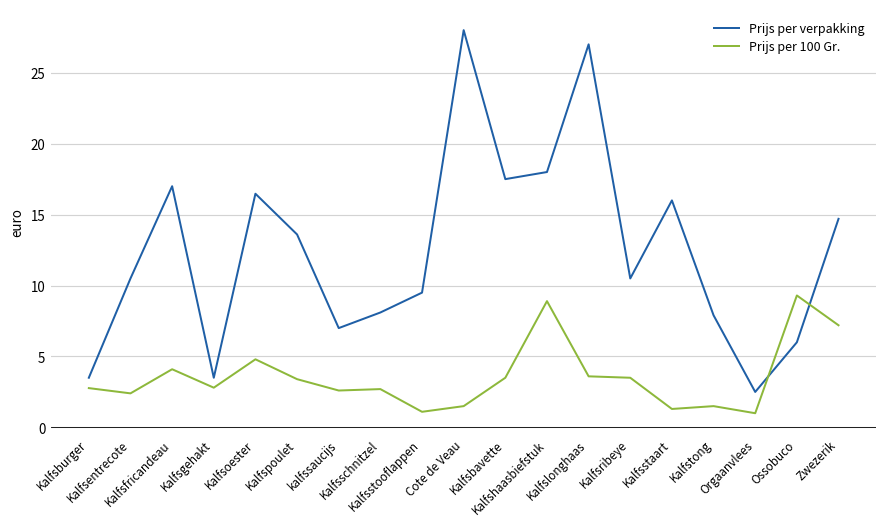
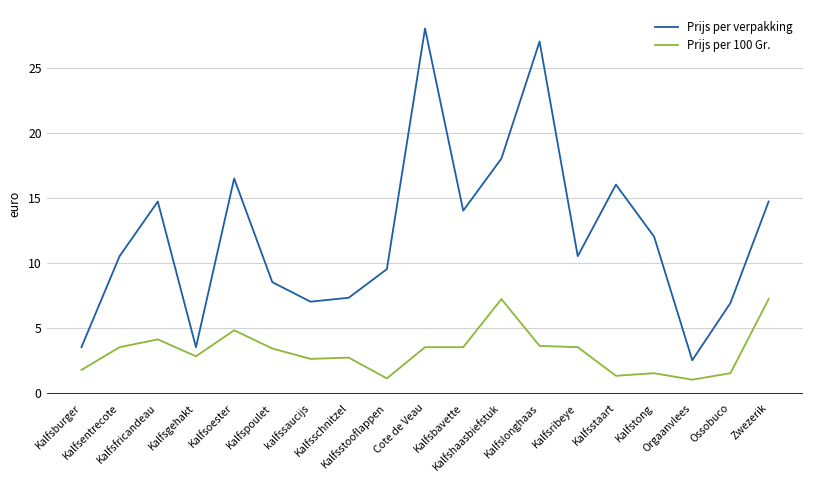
  {
    "Prijs per verpakking": {
      "Kalfsburger": 3.5,
      "Kalfsentrecote": 10.5,
-     "Kalfsfricandeau": 17.0,
+     "Kalfsfricandeau": 14.7,
      "Kalfsgehakt": 3.5,
      "Kalfsoester": 16.5,
-     "Kalfspoulet": 13.6,
+     "Kalfspoulet": 8.5,
      "kalfssaucijs": 7.0,
-     "Kalfsschnitzel": 8.1,
+     "Kalfsschnitzel": 7.3,
      "Kalfsstooflappen": 9.5,
      "Cote de Veau": 28.0,
-     "Kalfsbavette": 17.5,
+     "Kalfsbavette": 14.0,
      "Kalfshaasbiefstuk": 18.0,
      "Kalfslonghaas": 27.0,
      "Kalfsribeye": 10.5,
      "Kalfsstaart": 16.0,
-     "Kalfstong": 7.9,
+     "Kalfstong": 12.0,
      "Orgaanvlees": 2.5,
-     "Ossobuco": 6.0,
+     "Ossobuco": 6.9,
      "Zwezerik": 14.7
    },
    "Prijs per 100 Gr.": {
-     "Kalfsburger": 2.8,
-     "Kalfsentrecote": 2.4,
+     "Kalfsburger": 1.8,
+     "Kalfsentrecote": 3.5,
      "Kalfsfricandeau": 4.1,
      "Kalfsgehakt": 2.8,
      "Kalfsoester": 4.8,
      "Kalfspoulet": 3.4,
      "kalfssaucijs": 2.6,
      "Kalfsschnitzel": 2.7,
      "Kalfsstooflappen": 1.1,
-     "Cote de Veau": 1.5,
+     "Cote de Veau": 3.5,
      "Kalfsbavette": 3.5,
-     "Kalfshaasbiefstuk": 8.9,
+     "Kalfshaasbiefstuk": 7.2,
      "Kalfslonghaas": 3.6,
      "Kalfsribeye": 3.5,
      "Kalfsstaart": 1.3,
      "Kalfstong": 1.5,
      "Orgaanvlees": 1.0,
-     "Ossobuco": 9.3,
+     "Ossobuco": 1.5,
      "Zwezerik": 7.2
    }
  }
